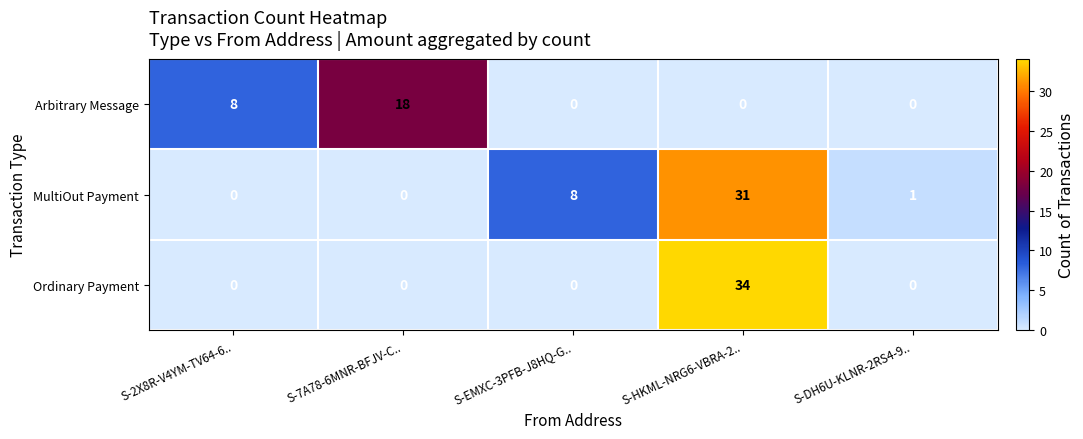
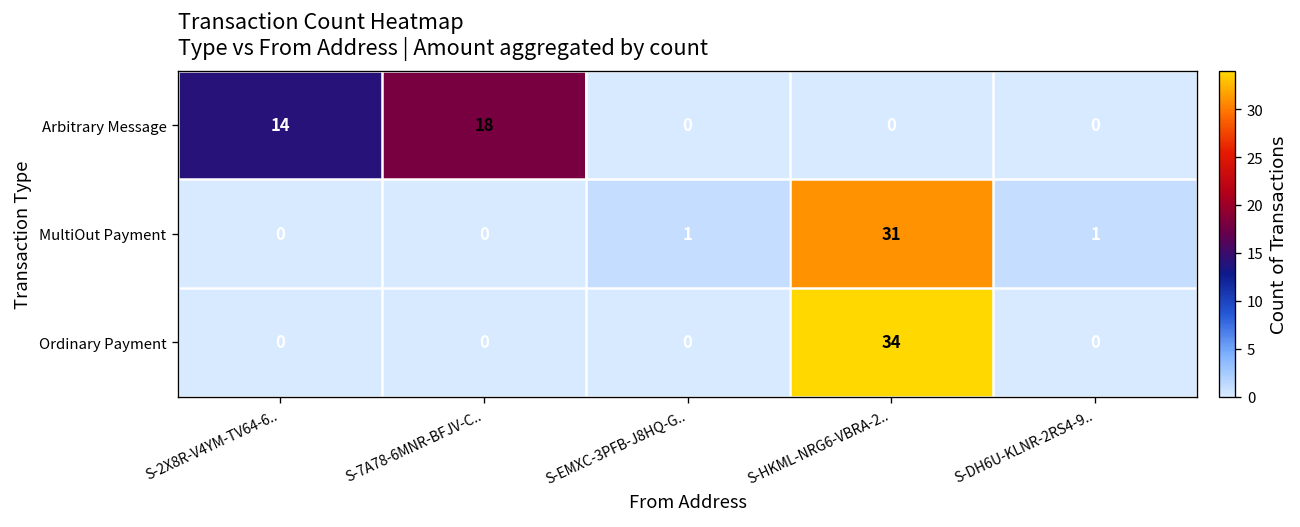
  {
    "Arbitrary Message": {
-     "S-2X8R-V4YM-TV64-6..": 8,
+     "S-2X8R-V4YM-TV64-6..": 14,
      "S-7A78-6MNR-BFJV-C..": 18
    },
    "MultiOut Payment": {
-     "S-EMXC-3PFB-J8HQ-G..": 8,
+     "S-EMXC-3PFB-J8HQ-G..": 1,
      "S-HKML-NRG6-VBRA-2..": 31,
      "S-DH6U-KLNR-2RS4-9..": 1
    },
    "Ordinary Payment": {
      "S-HKML-NRG6-VBRA-2..": 34
    }
  }
